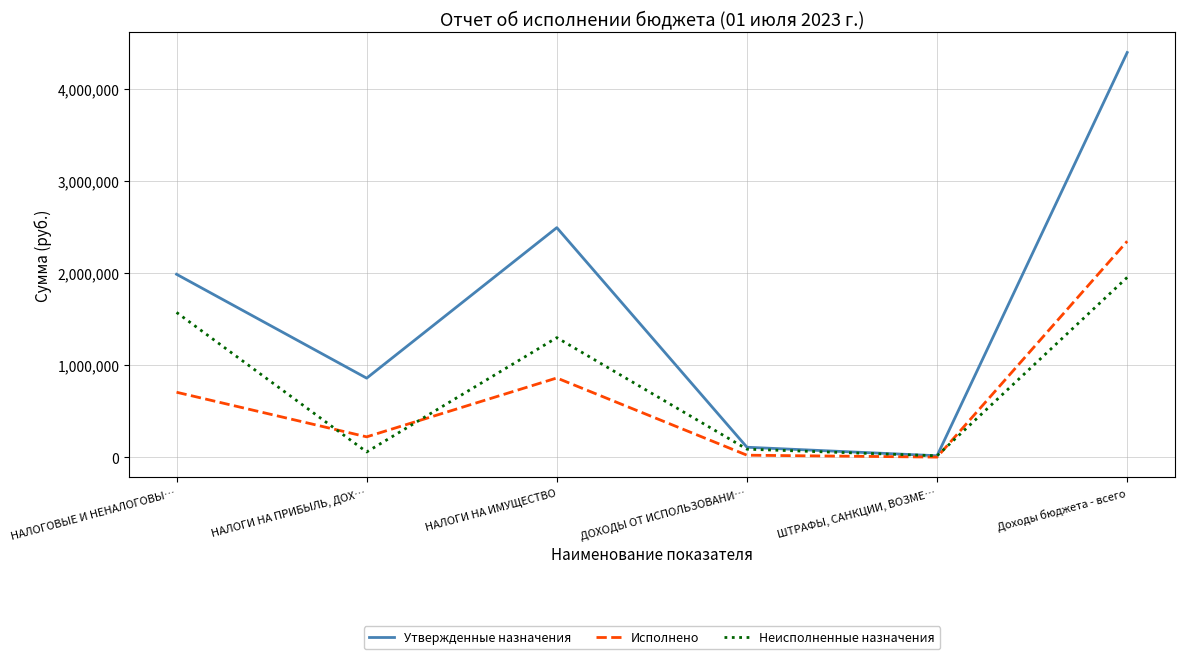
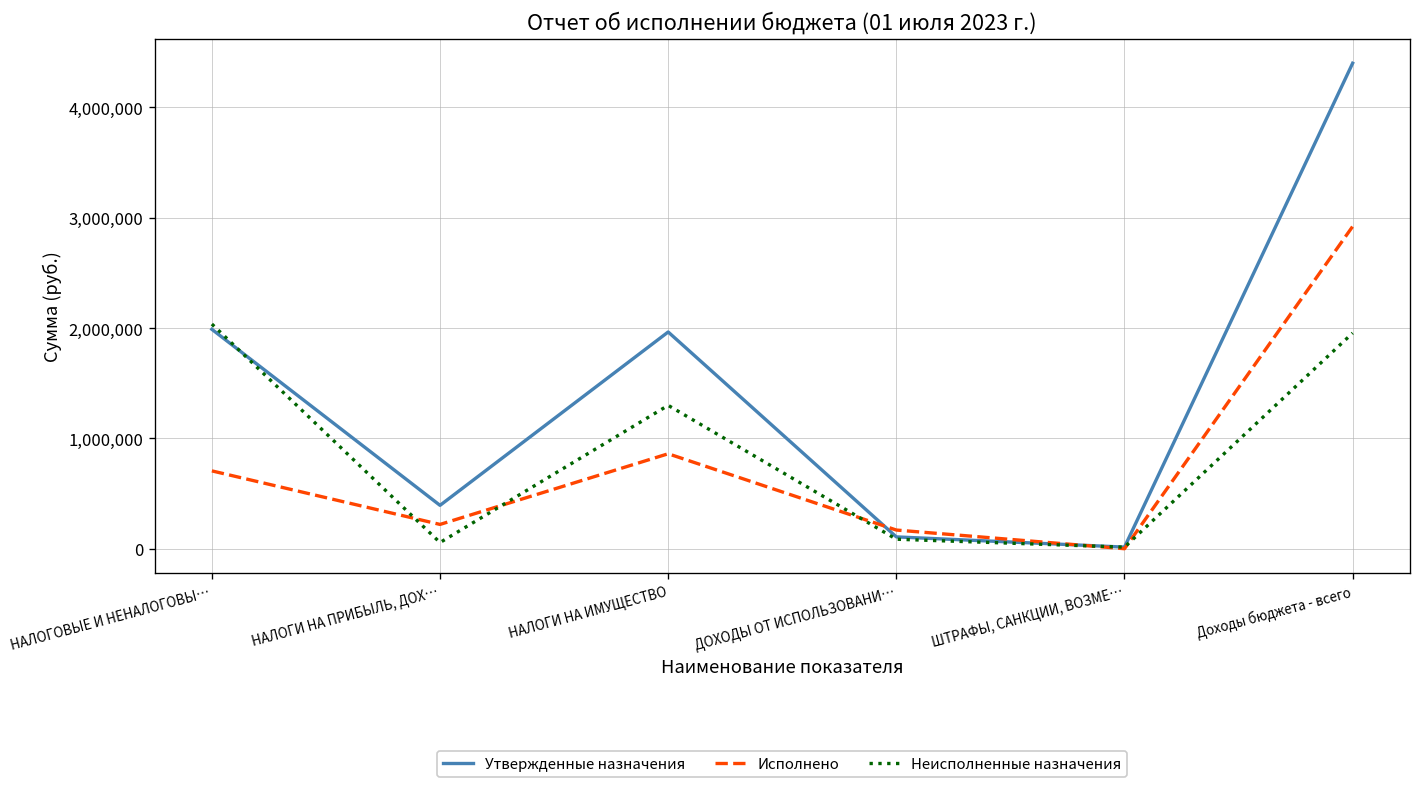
  {
    "Утвержденные назначения": {
      "НАЛОГОВЫЕ И НЕНАЛОГОВЫ…": "2,000,000",
-     "НАЛОГИ НА ПРИБЫЛЬ, ДОХ…": "900,000",
-     "НАЛОГИ НА ИМУЩЕСТВО": "2,500,000",
+     "НАЛОГИ НА ПРИБЫЛЬ, ДОХ…": "400,000",
+     "НАЛОГИ НА ИМУЩЕСТВО": "2,000,000",
      "Доходы бюджета - всего": "4,400,000"
    },
    "Исполнено": {
      "НАЛОГОВЫЕ И НЕНАЛОГОВЫ…": "700,000",
      "НАЛОГИ НА ПРИБЫЛЬ, ДОХ…": "200,000",
      "НАЛОГИ НА ИМУЩЕСТВО": "900,000",
-     "ДОХОДЫ ОТ ИСПОЛЬЗОВАНИ…": "0",
-     "Доходы бюджета - всего": "2,300,000"
+     "ДОХОДЫ ОТ ИСПОЛЬЗОВАНИ…": "200,000",
+     "Доходы бюджета - всего": "2,900,000"
    },
    "Неисполненные назначения": {
-     "НАЛОГОВЫЕ И НЕНАЛОГОВЫ…": "1,600,000",
+     "НАЛОГОВЫЕ И НЕНАЛОГОВЫ…": "2,000,000",
      "НАЛОГИ НА ПРИБЫЛЬ, ДОХ…": "100,000",
      "НАЛОГИ НА ИМУЩЕСТВО": "1,300,000",
      "Доходы бюджета - всего": "2,000,000"
    }
  }
